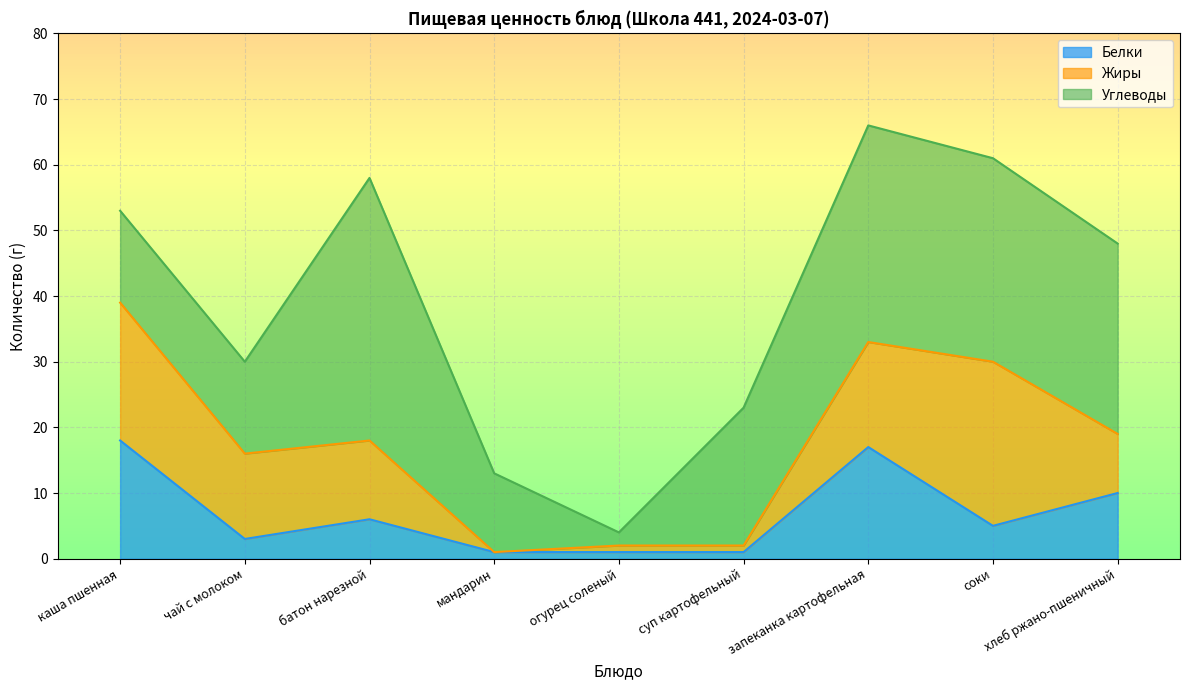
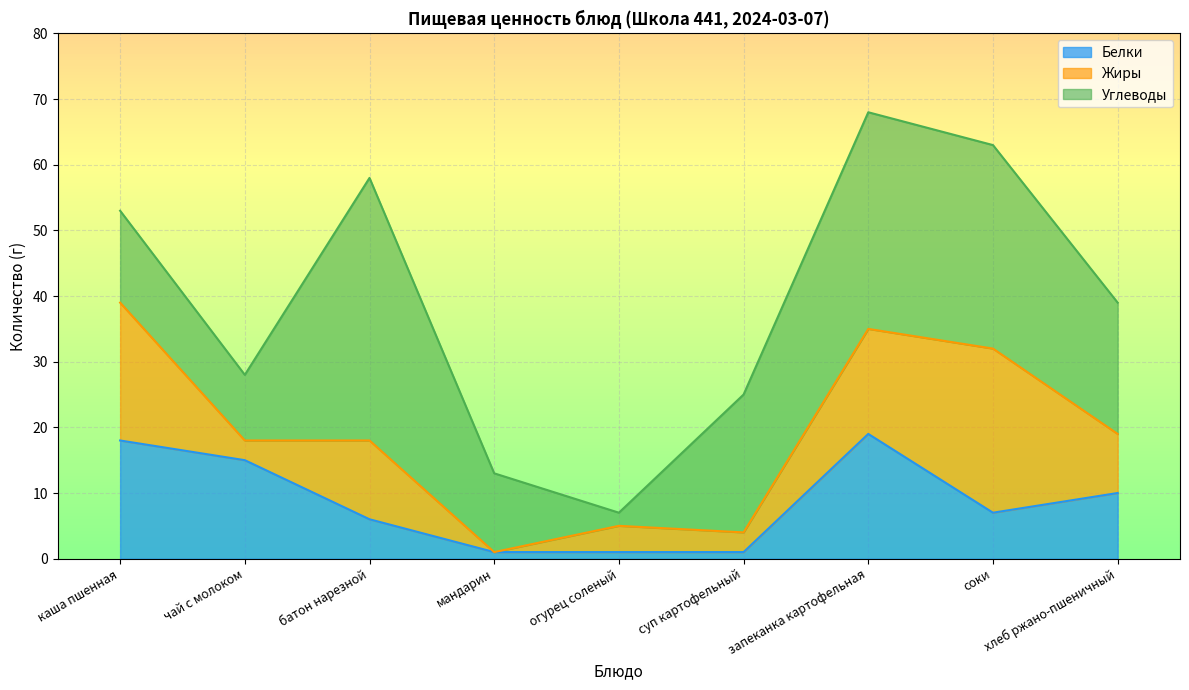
  {
    "Белки": {
      "каша пшенная": 18,
-     "чай с молоком": 3,
+     "чай с молоком": 15,
      "батон нарезной": 6,
      "огурец соленый": 1,
      "суп картофельный": 1,
-     "запеканка картофельная": 17,
-     "соки": 5,
+     "запеканка картофельная": 19,
+     "соки": 7,
      "хлеб ржано-пшеничный": 10
    },
    "Жиры": {
      "каша пшенная": 21,
-     "чай с молоком": 13,
+     "чай с молоком": 3,
      "батон нарезной": 12,
-     "огурец соленый": 1,
-     "суп картофельный": 1,
+     "огурец соленый": 4,
+     "суп картофельный": 3,
      "запеканка картофельная": 16,
      "соки": 25,
      "хлеб ржано-пшеничный": 9
    },
    "Углеводы": {
      "каша пшенная": 14,
-     "чай с молоком": 14,
+     "чай с молоком": 10,
      "батон нарезной": 40,
      "мандарин": 12,
      "огурец соленый": 2,
      "суп картофельный": 21,
      "запеканка картофельная": 33,
      "соки": 31,
-     "хлеб ржано-пшеничный": 29
+     "хлеб ржано-пшеничный": 20
    }
  }
